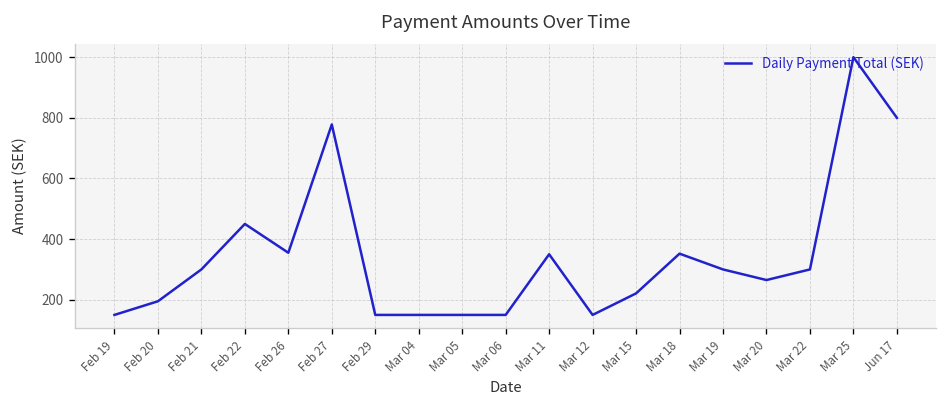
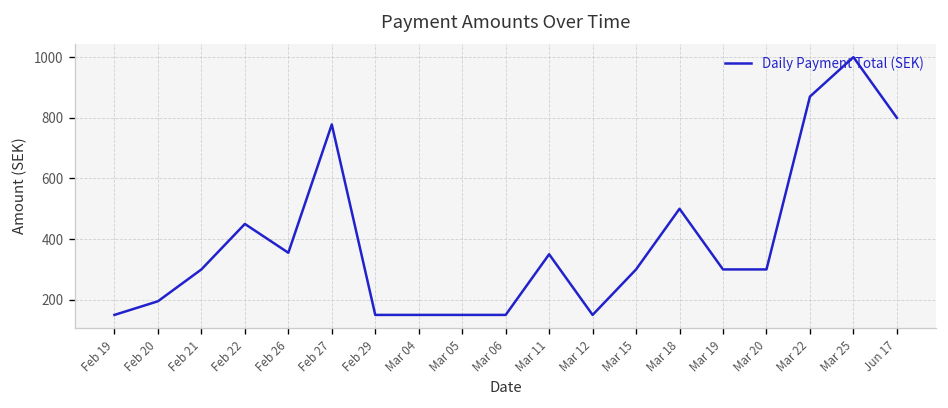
  {
    "Feb 19": 150,
    "Feb 20": 200,
    "Feb 21": 300,
    "Feb 22": 450,
    "Feb 26": 360,
    "Feb 27": 780,
    "Feb 29": 150,
    "Mar 04": 150,
    "Mar 05": 150,
    "Mar 06": 150,
    "Mar 11": 350,
    "Mar 12": 150,
-   "Mar 15": 220,
-   "Mar 18": 350,
+   "Mar 15": 300,
+   "Mar 18": 500,
    "Mar 19": 300,
-   "Mar 20": 270,
-   "Mar 22": 300,
+   "Mar 20": 300,
+   "Mar 22": 870,
    "Mar 25": 1000,
    "Jun 17": 800
  }
